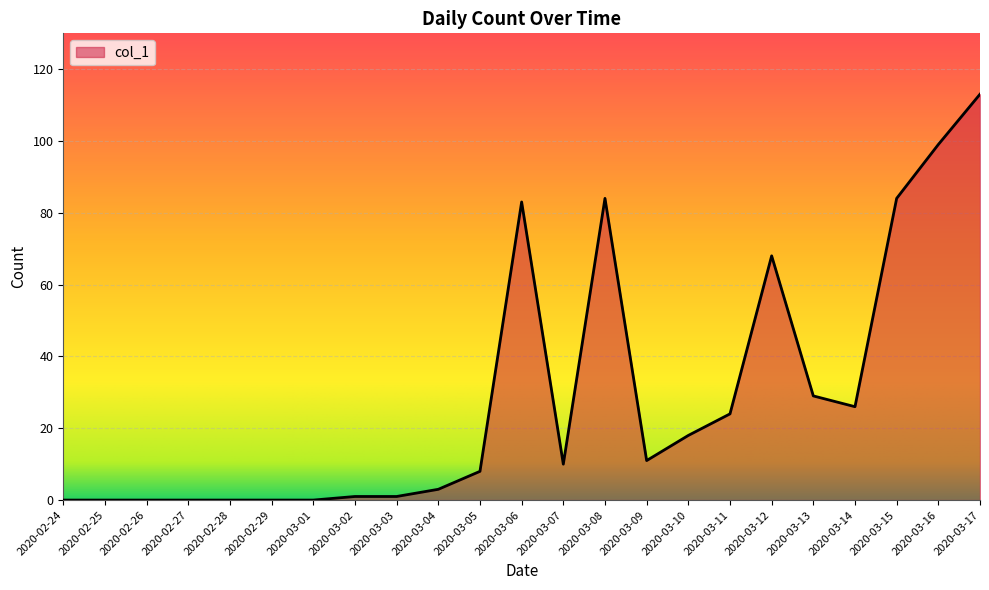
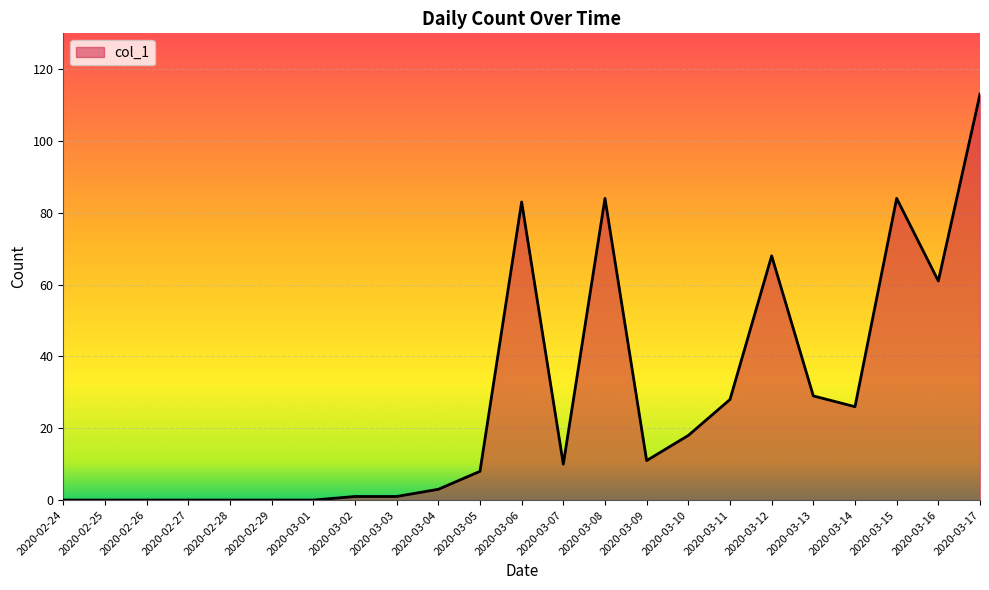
  {
    "2020-02-24": 0,
    "2020-02-25": 0,
    "2020-02-26": 0,
    "2020-02-27": 0,
    "2020-02-28": 0,
    "2020-02-29": 0,
    "2020-03-01": 0,
    "2020-03-02": 1,
    "2020-03-03": 1,
    "2020-03-04": 3,
    "2020-03-05": 8,
    "2020-03-06": 83,
    "2020-03-07": 10,
    "2020-03-08": 84,
    "2020-03-09": 11,
    "2020-03-10": 18,
-   "2020-03-11": 24,
+   "2020-03-11": 28,
    "2020-03-12": 68,
    "2020-03-13": 29,
    "2020-03-14": 26,
    "2020-03-15": 84,
-   "2020-03-16": 99,
+   "2020-03-16": 61,
    "2020-03-17": 113
  }
